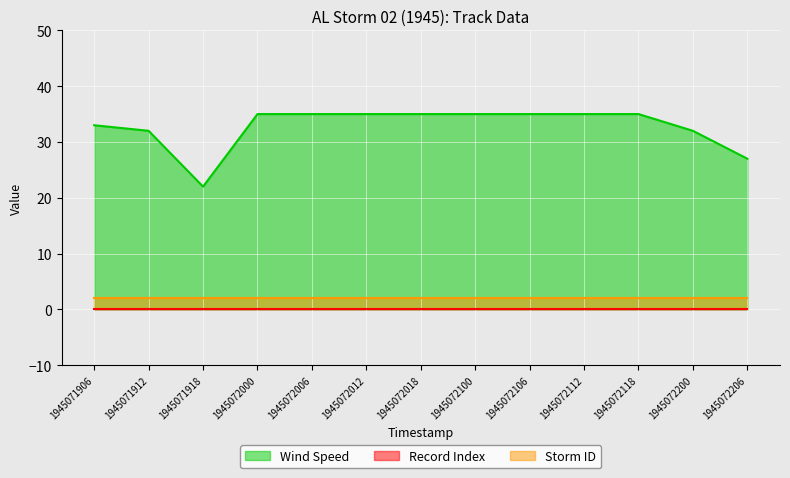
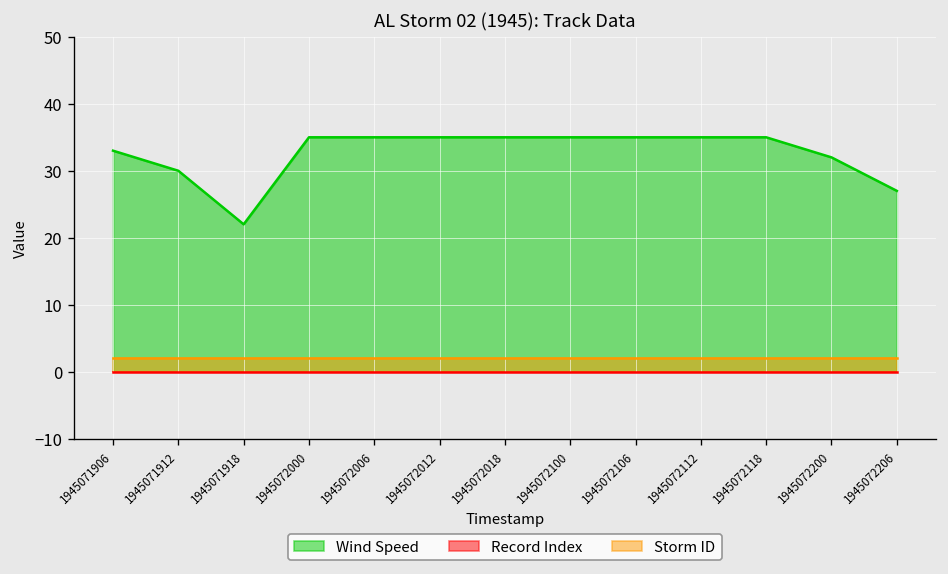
  {
    "Wind Speed": {
      "1945071906": 33,
-     "1945071912": 32,
+     "1945071912": 30,
      "1945071918": 22,
      "1945072000": 35,
      "1945072006": 35,
      "1945072012": 35,
      "1945072018": 35,
      "1945072100": 35,
      "1945072106": 35,
      "1945072112": 35,
      "1945072118": 35,
      "1945072200": 32,
      "1945072206": 27
    },
    "Record Index": {
      "1945071906": 0,
      "1945071912": 0,
      "1945071918": 0,
      "1945072000": 0,
      "1945072006": 0,
      "1945072012": 0,
      "1945072018": 0,
      "1945072100": 0,
      "1945072106": 0,
      "1945072112": 0,
      "1945072118": 0,
      "1945072200": 0,
      "1945072206": 0
    },
    "Storm ID": {
      "1945071906": 2,
      "1945071912": 2,
      "1945071918": 2,
      "1945072000": 2,
      "1945072006": 2,
      "1945072012": 2,
      "1945072018": 2,
      "1945072100": 2,
      "1945072106": 2,
      "1945072112": 2,
      "1945072118": 2,
      "1945072200": 2,
      "1945072206": 2
    }
  }
